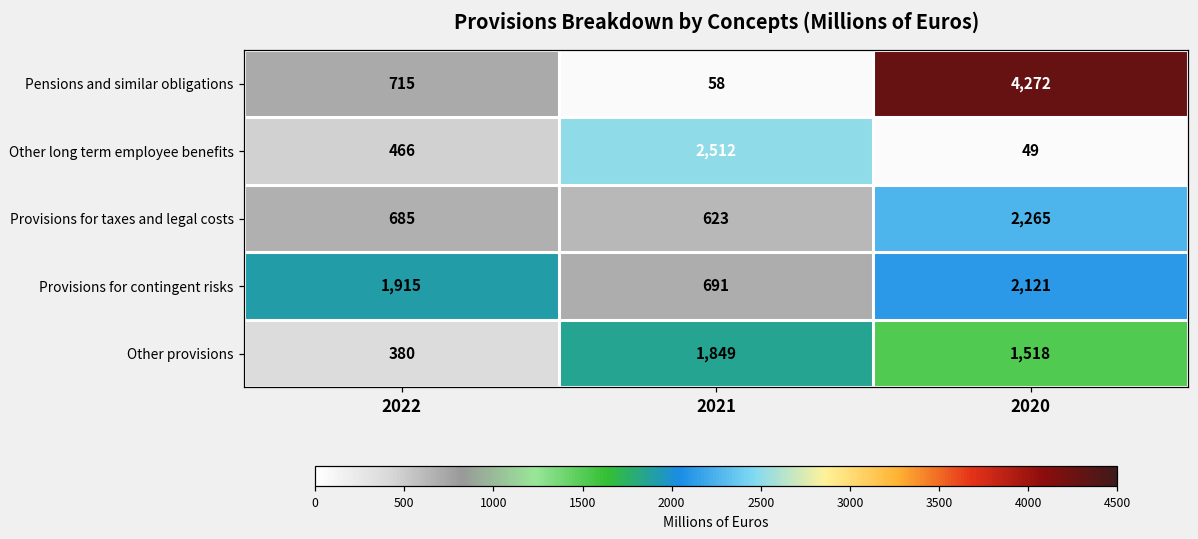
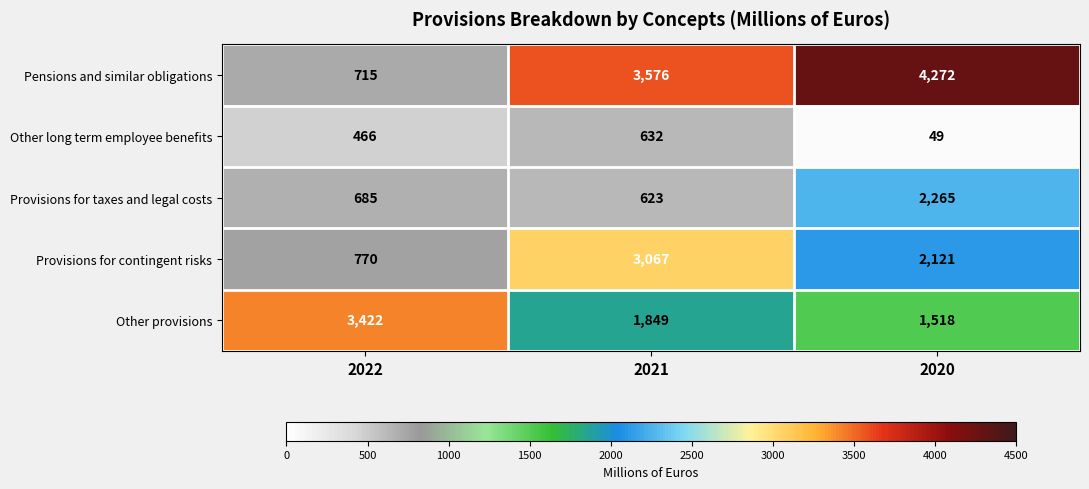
  {
    "Pensions and similar obligations": {
      "2022": "715",
-     "2021": "58",
+     "2021": "3,576",
      "2020": "4,272"
    },
    "Other long term employee benefits": {
      "2022": "466",
-     "2021": "2,512",
+     "2021": "632",
      "2020": "49"
    },
    "Provisions for taxes and legal costs": {
      "2022": "685",
      "2021": "623",
      "2020": "2,265"
    },
    "Provisions for contingent risks": {
-     "2022": "1,915",
-     "2021": "691",
+     "2022": "770",
+     "2021": "3,067",
      "2020": "2,121"
    },
    "Other provisions": {
-     "2022": "380",
+     "2022": "3,422",
      "2021": "1,849",
      "2020": "1,518"
    }
  }
